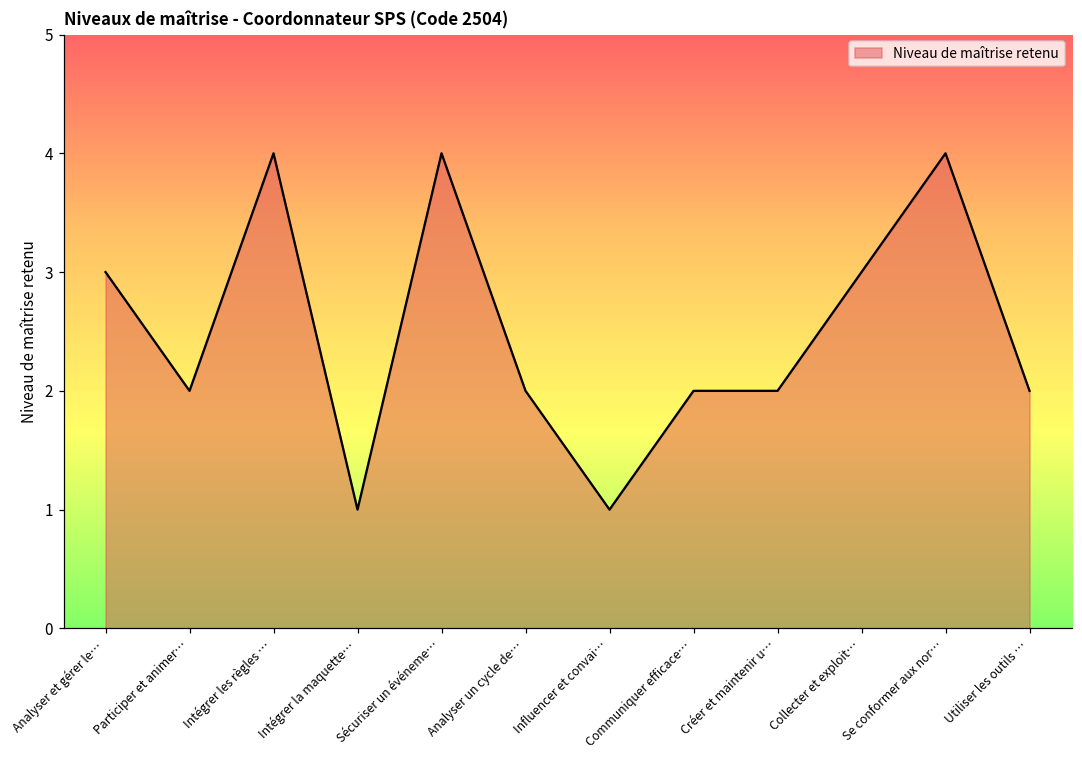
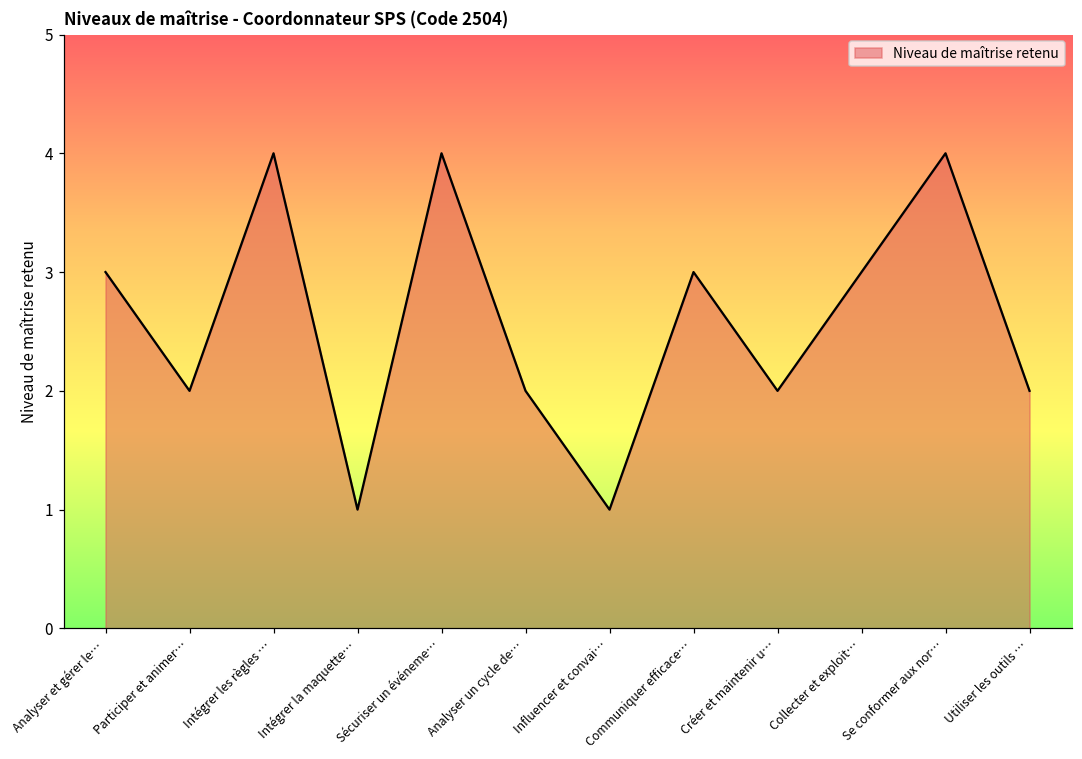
  {
    "Analyser et gérer le…": 3,
    "Participer et animer…": 2,
    "Intégrer les règles …": 4,
    "Intégrer la maquette…": 1,
    "Sécuriser un événeme…": 4,
    "Analyser un cycle de…": 2,
    "Influencer et convai…": 1,
-   "Communiquer efficace…": 2,
+   "Communiquer efficace…": 3,
    "Créer et maintenir u…": 2,
    "Collecter et exploit…": 3,
    "Se conformer aux nor…": 4,
    "Utiliser les outils …": 2
  }
